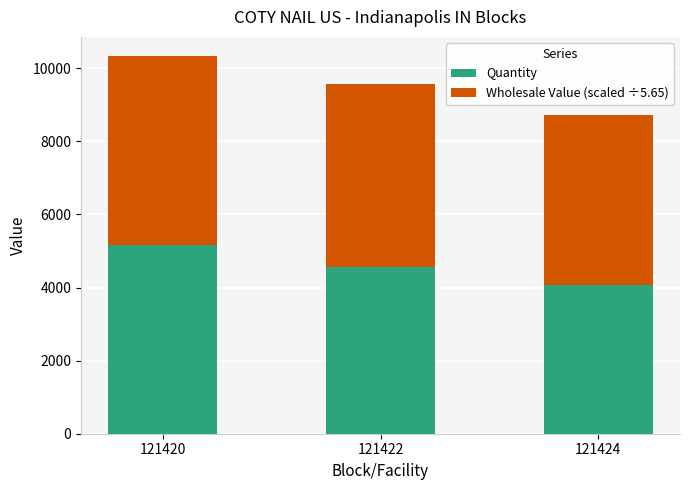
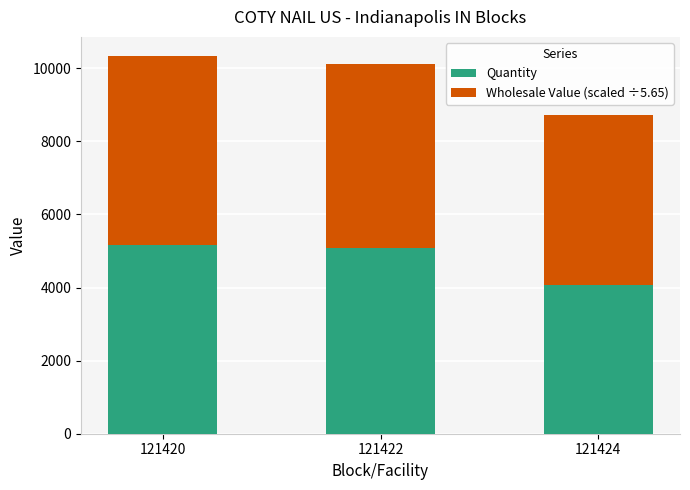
  {
    "Quantity": {
      "121420": 5200,
-     "121422": 4600,
+     "121422": 5100,
      "121424": 4100
    },
    "Wholesale Value (scaled ÷5.65)": {
      "121420": 5200,
      "121422": 5000,
      "121424": 4600
    }
  }
